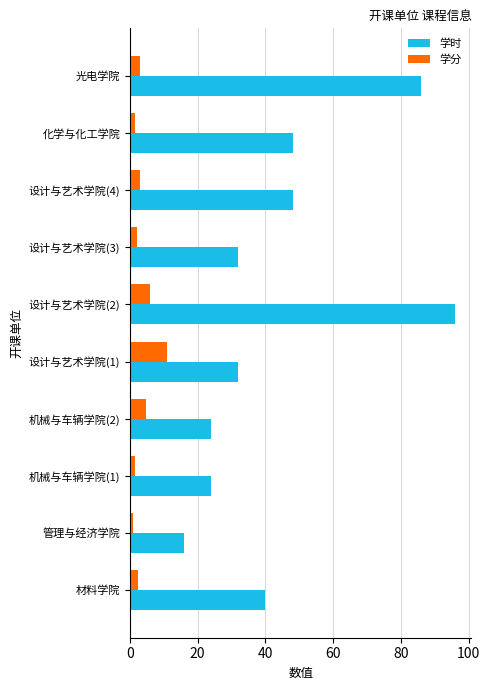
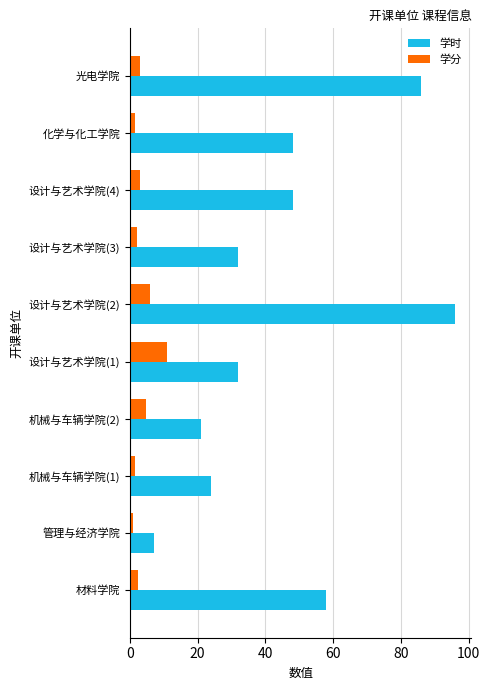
  {
    "学时": {
      "光电学院": 86,
      "化学与化工学院": 48,
      "设计与艺术学院(4)": 48,
      "设计与艺术学院(3)": 32,
      "设计与艺术学院(2)": 96,
      "设计与艺术学院(1)": 32,
-     "机械与车辆学院(2)": 24,
+     "机械与车辆学院(2)": 21,
      "机械与车辆学院(1)": 24,
-     "管理与经济学院": 16,
-     "材料学院": 40
+     "管理与经济学院": 7,
+     "材料学院": 58
    },
    "学分": {
      "光电学院": 3,
      "化学与化工学院": 2,
      "设计与艺术学院(4)": 3,
      "设计与艺术学院(3)": 2,
      "设计与艺术学院(2)": 6,
      "设计与艺术学院(1)": 11,
      "机械与车辆学院(2)": 5,
      "机械与车辆学院(1)": 2,
      "管理与经济学院": 1,
      "材料学院": 3
    }
  }
